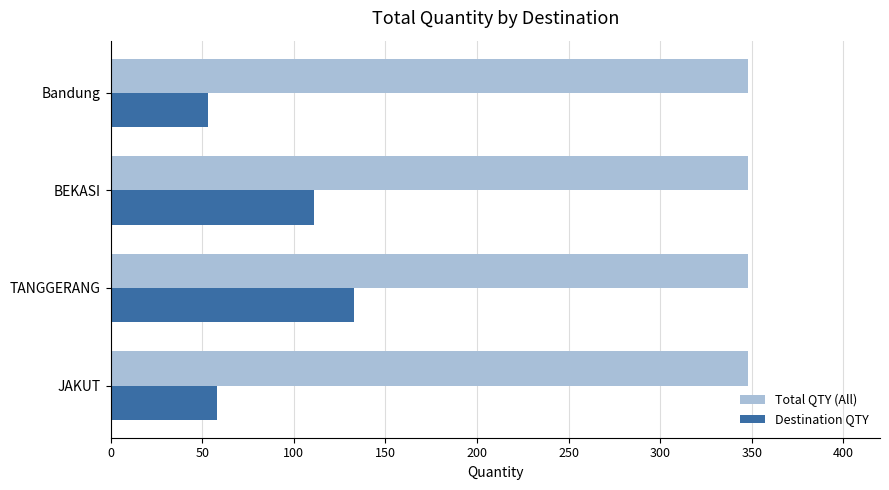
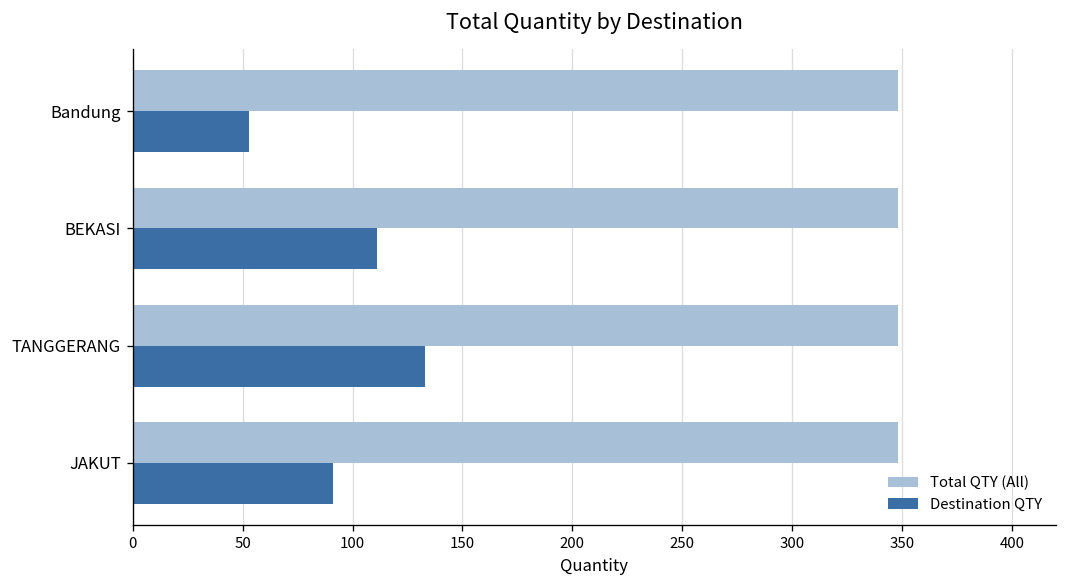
  {
    "Total QTY (All)": {
      "Bandung": 348,
      "BEKASI": 348,
      "TANGGERANG": 348,
      "JAKUT": 348
    },
    "Destination QTY": {
      "Bandung": 53,
      "BEKASI": 111,
      "TANGGERANG": 133,
-     "JAKUT": 58
+     "JAKUT": 91
    }
  }
